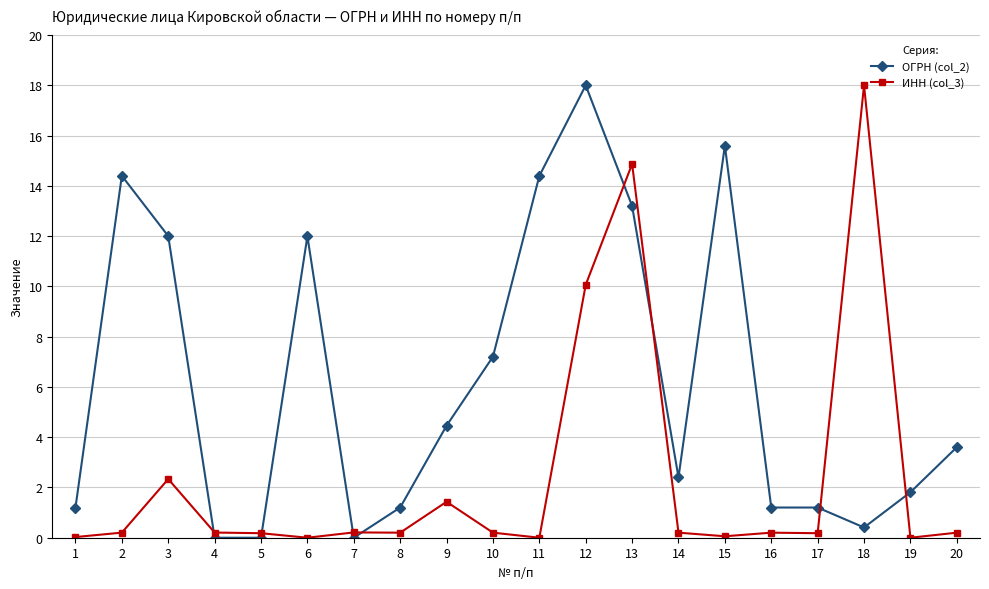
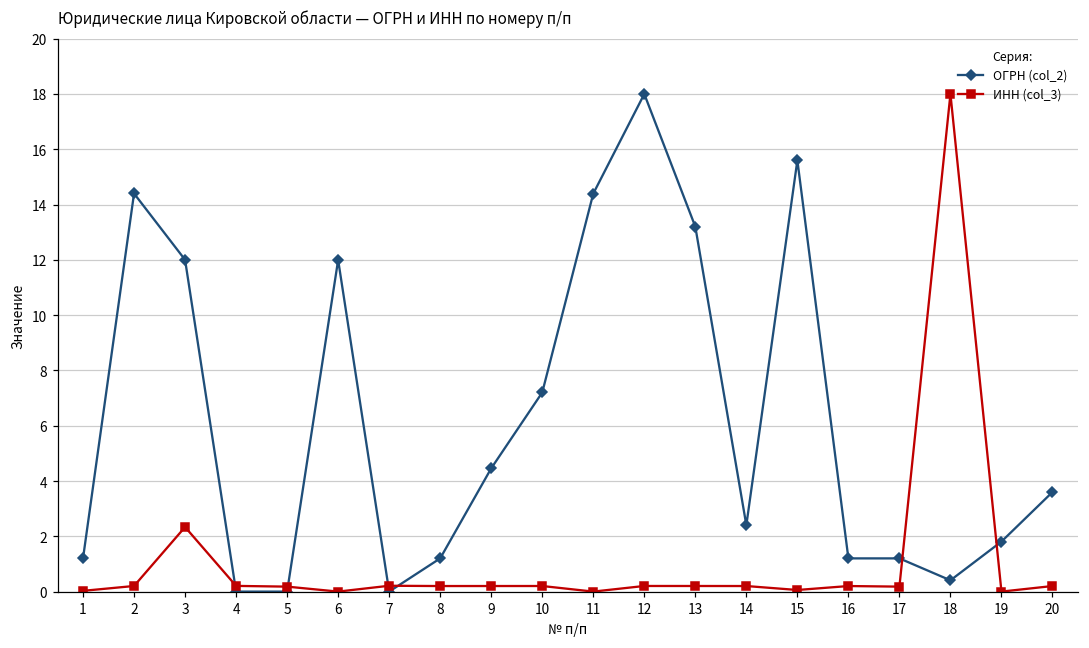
  {
    "ОГРН (col_2)": {
      "1": 1.2,
      "2": 14.4,
      "3": 12.0,
      "4": 0.0,
      "5": 0.0,
      "6": 12.0,
      "7": 0.0,
      "8": 1.2,
      "9": 4.5,
      "10": 7.2,
      "11": 14.4,
      "12": 18.0,
      "13": 13.2,
      "14": 2.4,
      "15": 15.6,
      "16": 1.2,
      "17": 1.2,
      "18": 0.4,
      "19": 1.8,
      "20": 3.6
    },
    "ИНН (col_3)": {
      "1": 0.0,
      "2": 0.2,
      "3": 2.3,
      "4": 0.2,
      "5": 0.2,
      "6": 0.0,
      "7": 0.2,
      "8": 0.2,
-     "9": 1.4,
+     "9": 0.2,
      "10": 0.2,
      "11": 0.0,
-     "12": 10.1,
-     "13": 14.9,
+     "12": 0.2,
+     "13": 0.2,
      "14": 0.2,
      "15": 0.1,
      "16": 0.2,
      "17": 0.2,
      "18": 18.0,
      "19": 0.0,
      "20": 0.2
    }
  }
